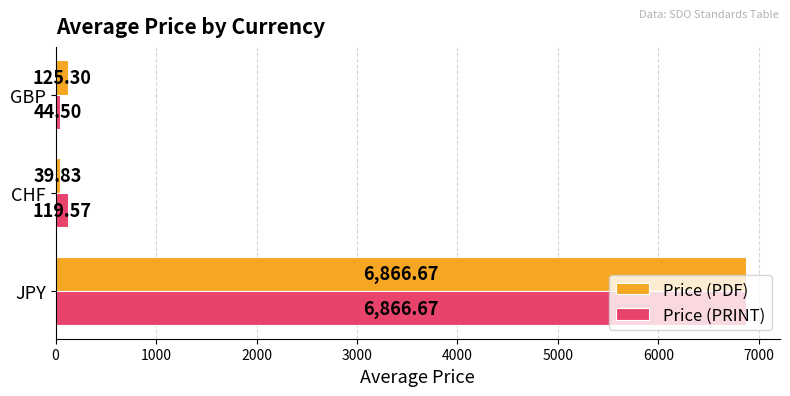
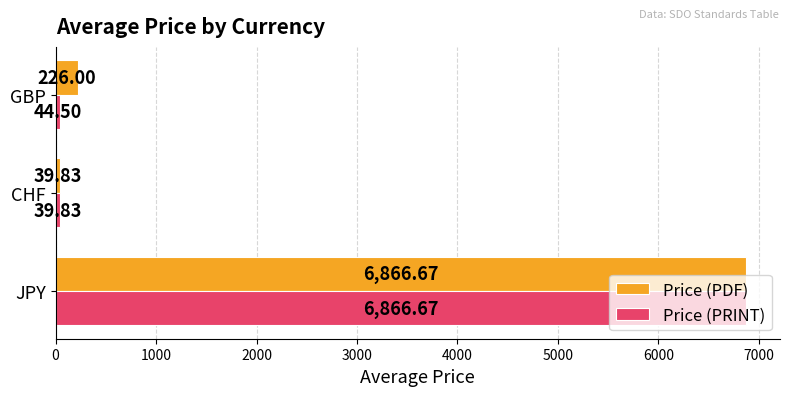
  {
    "Price (PDF)": {
-     "GBP": "125.30",
+     "GBP": "226.00",
      "CHF": "39.83",
      "JPY": "6,866.67"
    },
    "Price (PRINT)": {
      "GBP": "44.50",
-     "CHF": "119.57"
+     "CHF": "39.83"
    }
  }
